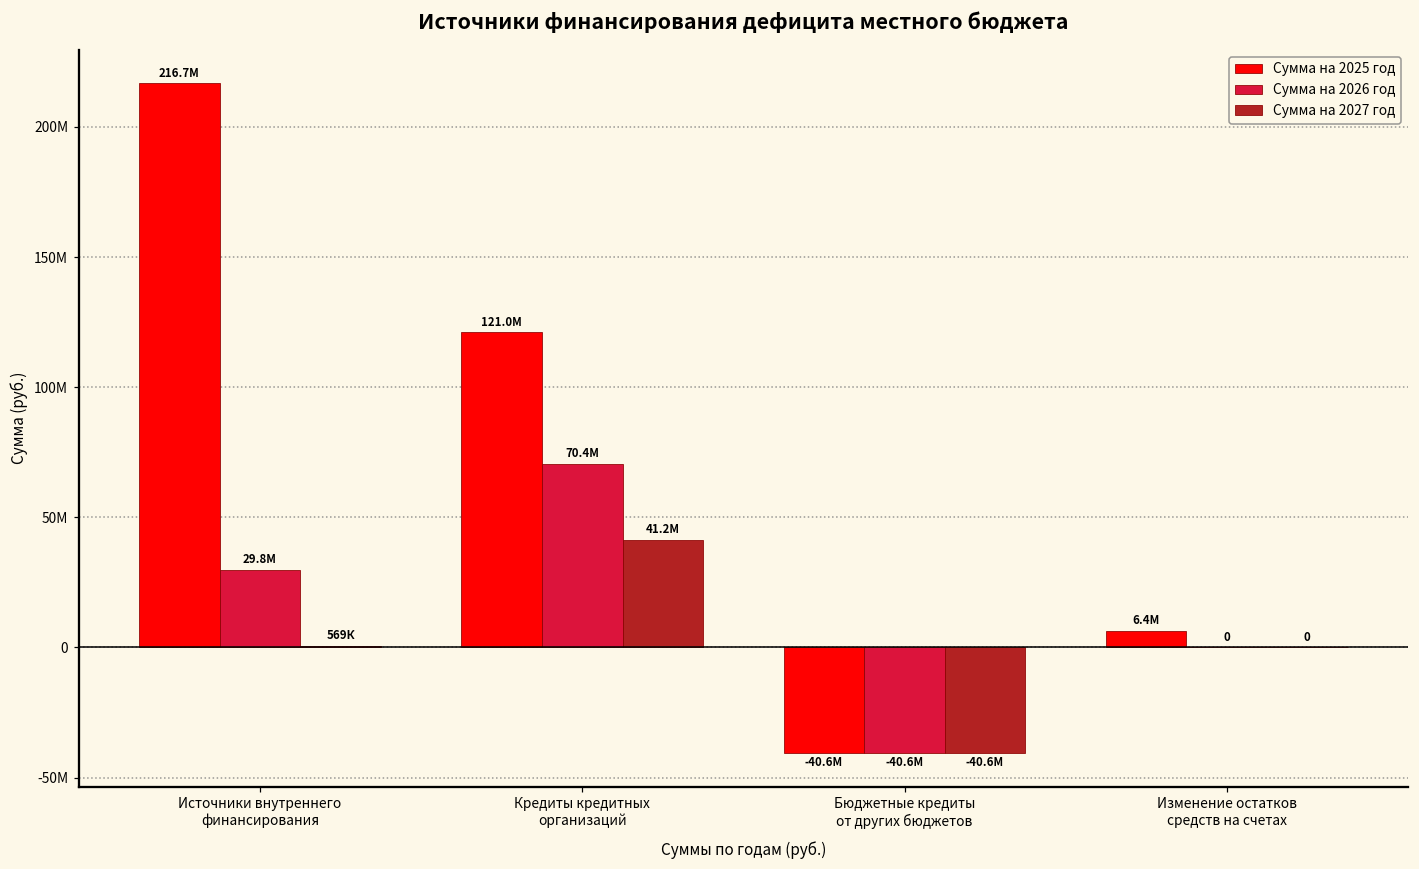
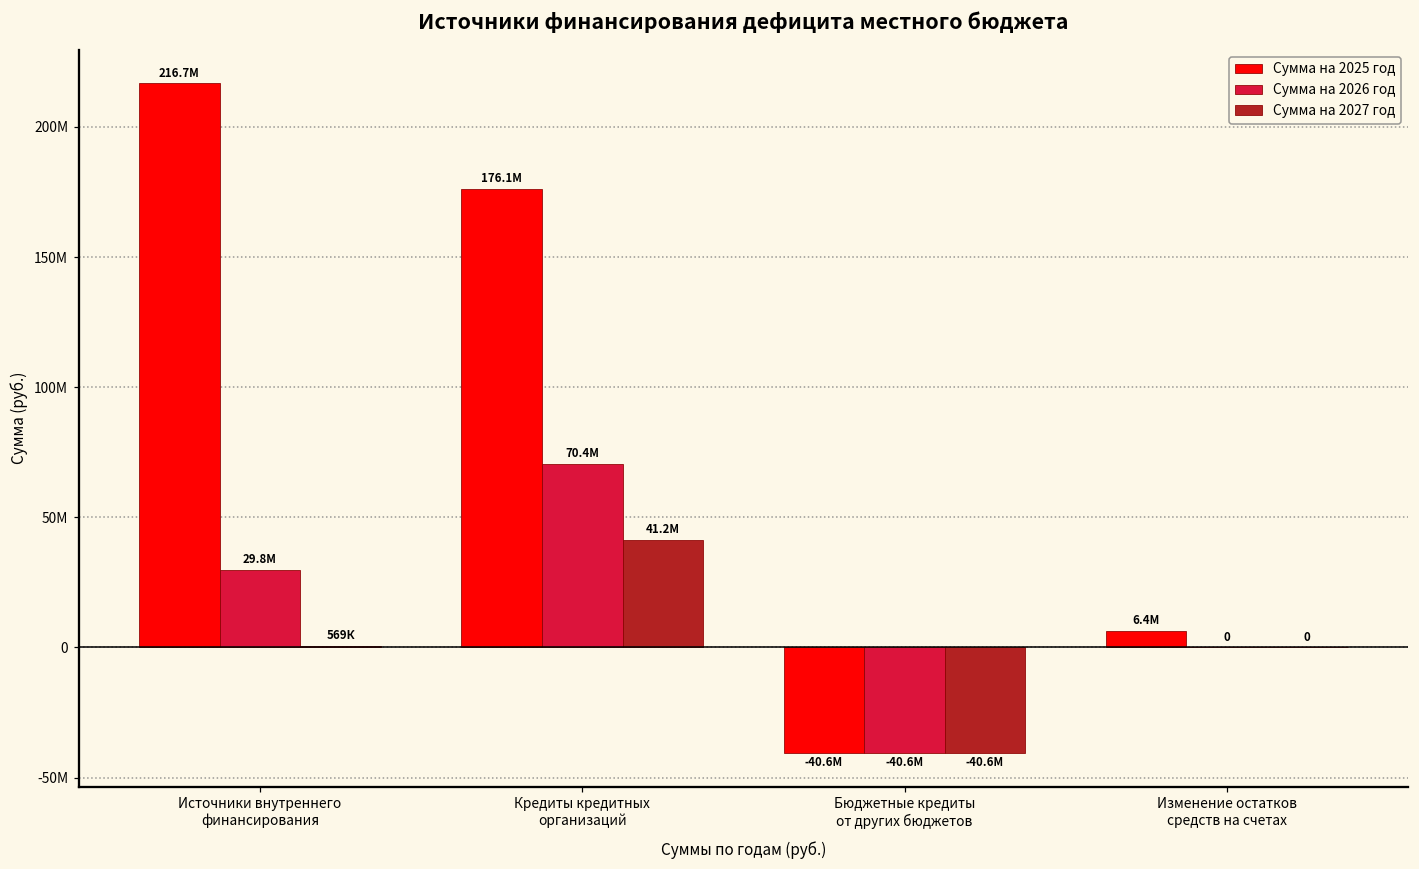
  {
    "Сумма на 2025 год": {
-     "Кредиты кредитных организаций": "121.0М"
+     "Кредиты кредитных организаций": "176.1М"
    }
  }
